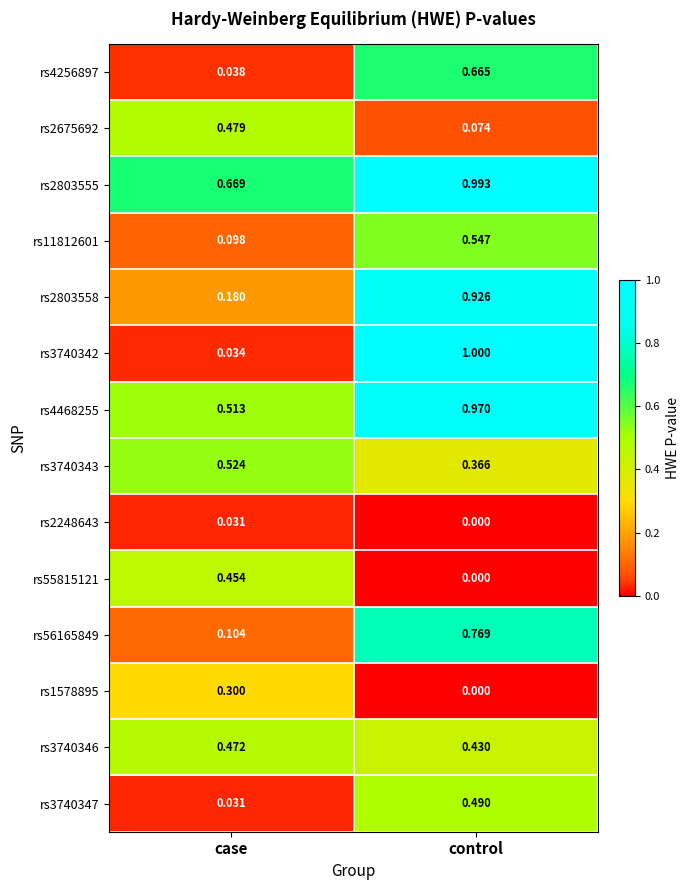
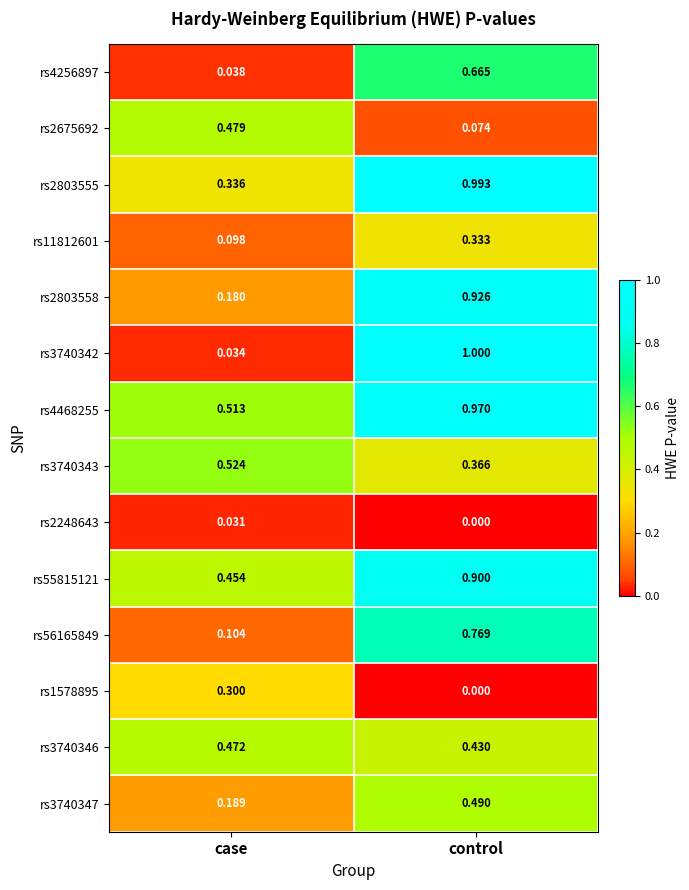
  {
    "rs4256897": {
      "case": 0.038,
      "control": 0.665
    },
    "rs2675692": {
      "case": 0.479,
      "control": 0.074
    },
    "rs2803555": {
-     "case": 0.669,
+     "case": 0.336,
      "control": 0.993
    },
    "rs11812601": {
      "case": 0.098,
-     "control": 0.547
+     "control": 0.333
    },
    "rs2803558": {
      "case": 0.180,
      "control": 0.926
    },
    "rs3740342": {
      "case": 0.034,
      "control": 1.000
    },
    "rs4468255": {
      "case": 0.513,
      "control": 0.970
    },
    "rs3740343": {
      "case": 0.524,
      "control": 0.366
    },
    "rs2248643": {
      "case": 0.031,
      "control": 0.000
    },
    "rs55815121": {
      "case": 0.454,
-     "control": 0.000
+     "control": 0.900
    },
    "rs56165849": {
      "case": 0.104,
      "control": 0.769
    },
    "rs1578895": {
      "case": 0.300,
      "control": 0.000
    },
    "rs3740346": {
      "case": 0.472,
      "control": 0.430
    },
    "rs3740347": {
-     "case": 0.031,
+     "case": 0.189,
      "control": 0.490
    }
  }
